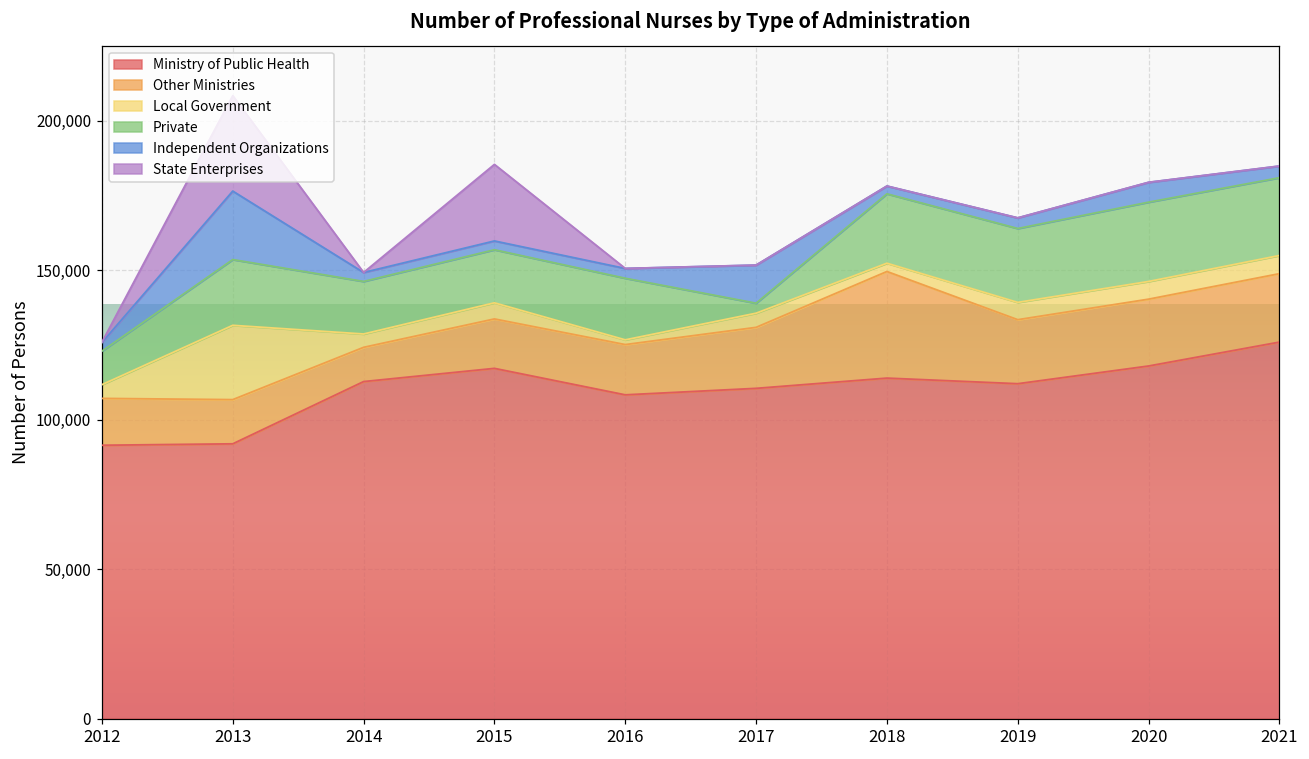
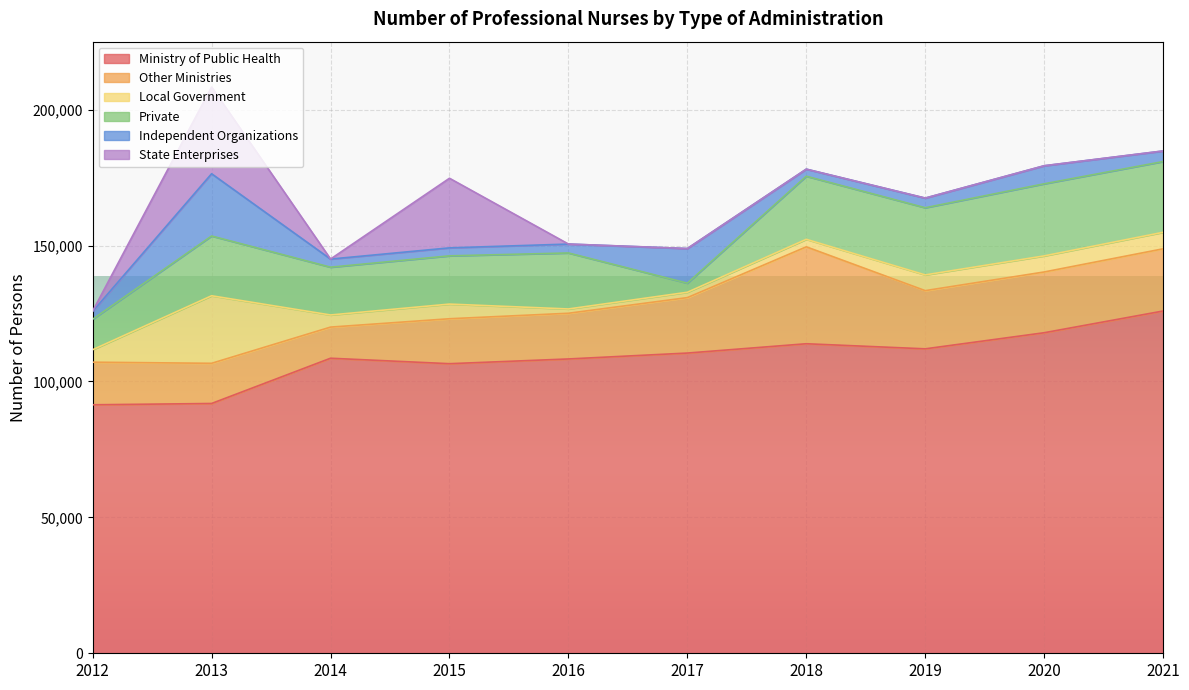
  {
    "Ministry of Public Health": {
      "2012": "91,000",
      "2013": "92,000",
-     "2014": "113,000",
-     "2015": "117,000",
+     "2014": "109,000",
+     "2015": "107,000",
      "2016": "108,000",
      "2017": "110,000",
      "2018": "114,000",
      "2019": "112,000",
      "2020": "118,000",
      "2021": "126,000"
    },
    "Other Ministries": {
      "2012": "16,000",
      "2013": "15,000",
      "2014": "11,000",
      "2015": "17,000",
      "2016": "17,000",
      "2017": "20,000",
      "2018": "36,000",
      "2019": "21,000",
      "2020": "22,000",
      "2021": "23,000"
    },
    "Local Government": {
      "2012": "5,000",
      "2013": "25,000",
      "2014": "4,000",
      "2015": "5,000",
      "2016": "2,000",
-     "2017": "5,000",
+     "2017": "2,000",
      "2018": "3,000",
      "2019": "6,000",
      "2020": "6,000",
      "2021": "6,000"
    },
    "Private": {
      "2012": "11,000",
      "2013": "22,000",
      "2014": "18,000",
      "2015": "18,000",
      "2016": "21,000",
      "2017": "3,000",
      "2018": "23,000",
      "2019": "25,000",
      "2020": "27,000",
      "2021": "26,000"
    },
    "Independent Organizations": {
      "2013": "23,000",
      "2015": "3,000"
    },
    "State Enterprises": {
      "2015": "26,000"
    }
  }
